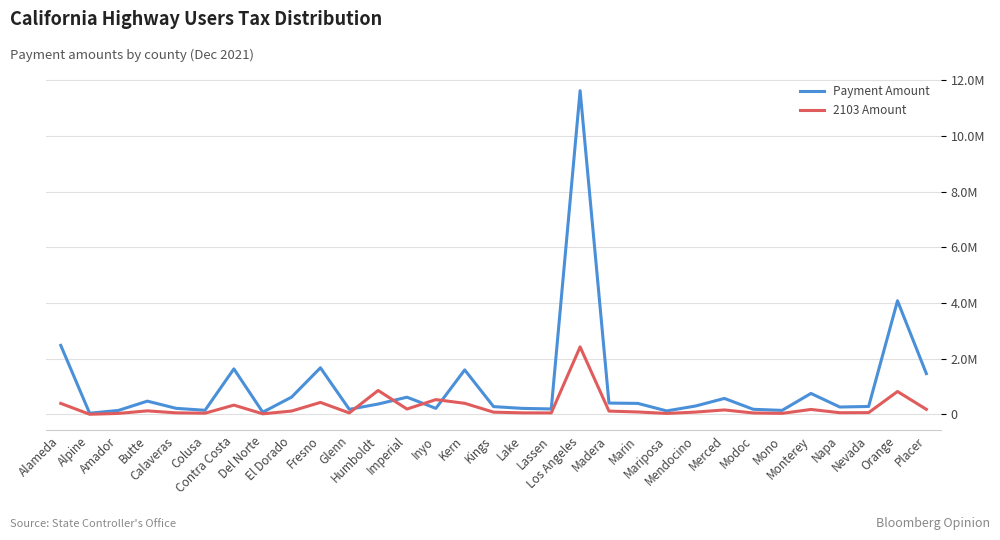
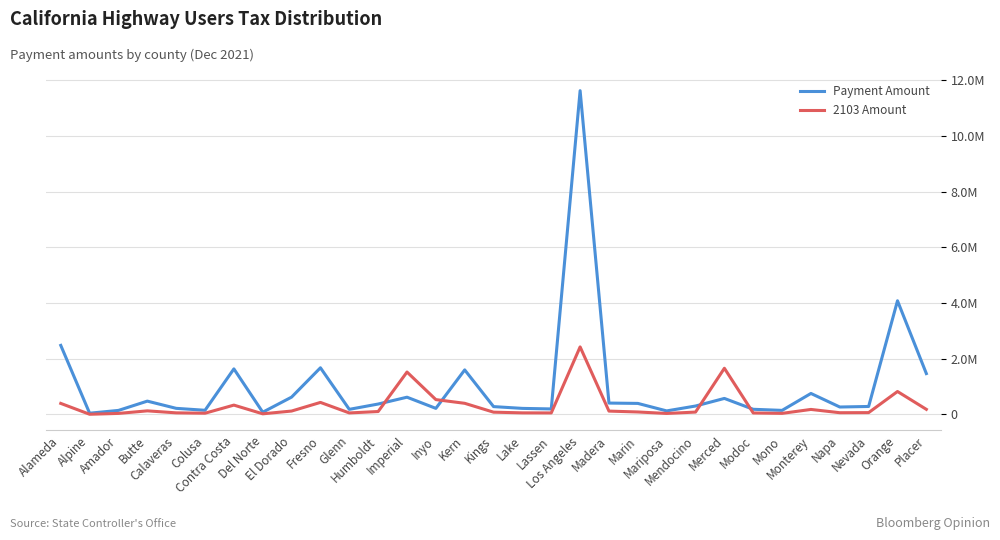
  {
    "Payment Amount": {
      "Alameda": 2500000,
      "Amador": 100000,
      "Butte": 500000,
      "Calaveras": 200000,
      "Colusa": 200000,
      "Contra Costa": 1600000,
      "El Dorado": 600000,
      "Fresno": 1700000,
      "Glenn": 200000,
      "Humboldt": 400000,
      "Imperial": 600000,
      "Inyo": 200000,
      "Kern": 1600000,
      "Kings": 300000,
      "Lake": 200000,
      "Lassen": 200000,
      "Los Angeles": 11600000,
      "Madera": 400000,
      "Marin": 400000,
      "Mariposa": 100000,
      "Mendocino": 300000,
      "Merced": 600000,
      "Modoc": 200000,
      "Mono": 100000,
      "Monterey": 800000,
      "Napa": 300000,
      "Nevada": 300000,
      "Orange": 4100000,
      "Placer": 1500000
    },
    "2103 Amount": {
      "Alameda": 400000,
      "Amador": 0,
      "Butte": 100000,
      "Calaveras": 100000,
      "Colusa": 0,
      "Contra Costa": 300000,
      "El Dorado": 100000,
      "Fresno": 400000,
      "Glenn": 100000,
-     "Humboldt": 900000,
-     "Imperial": 200000,
+     "Humboldt": 100000,
+     "Imperial": 1500000,
      "Inyo": 500000,
      "Kern": 400000,
      "Kings": 100000,
      "Lake": 100000,
      "Lassen": 100000,
      "Los Angeles": 2400000,
      "Madera": 100000,
      "Marin": 100000,
      "Mariposa": 0,
      "Mendocino": 100000,
-     "Merced": 200000,
+     "Merced": 1700000,
      "Modoc": 100000,
      "Mono": 0,
      "Monterey": 200000,
      "Napa": 100000,
      "Nevada": 100000,
      "Orange": 800000,
      "Placer": 200000
    }
  }
